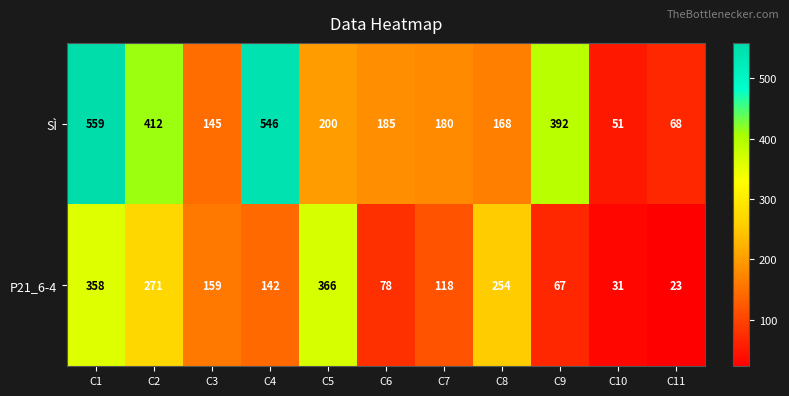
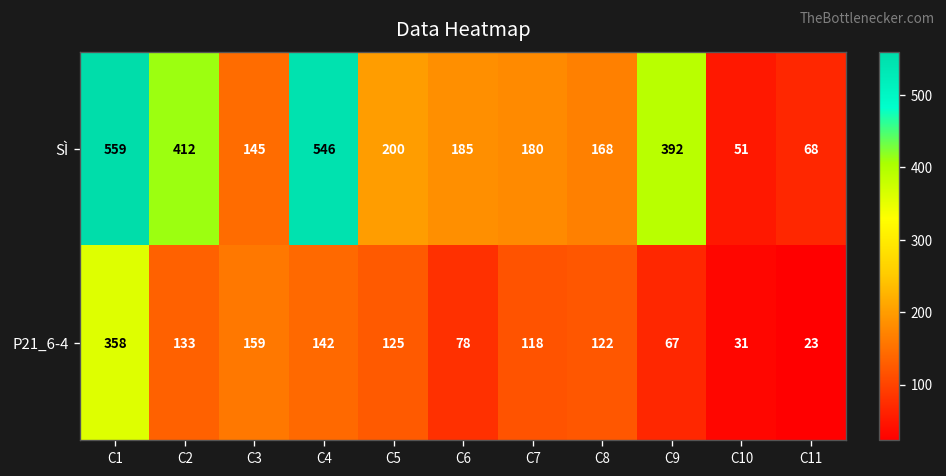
  {
    "SÌ": {
      "C1": 559,
      "C2": 412,
      "C3": 145,
      "C4": 546,
      "C5": 200,
      "C6": 185,
      "C7": 180,
      "C8": 168,
      "C9": 392,
      "C10": 51,
      "C11": 68
    },
    "P21_6-4": {
      "C1": 358,
-     "C2": 271,
+     "C2": 133,
      "C3": 159,
      "C4": 142,
-     "C5": 366,
+     "C5": 125,
      "C6": 78,
      "C7": 118,
-     "C8": 254,
+     "C8": 122,
      "C9": 67,
      "C10": 31,
      "C11": 23
    }
  }
